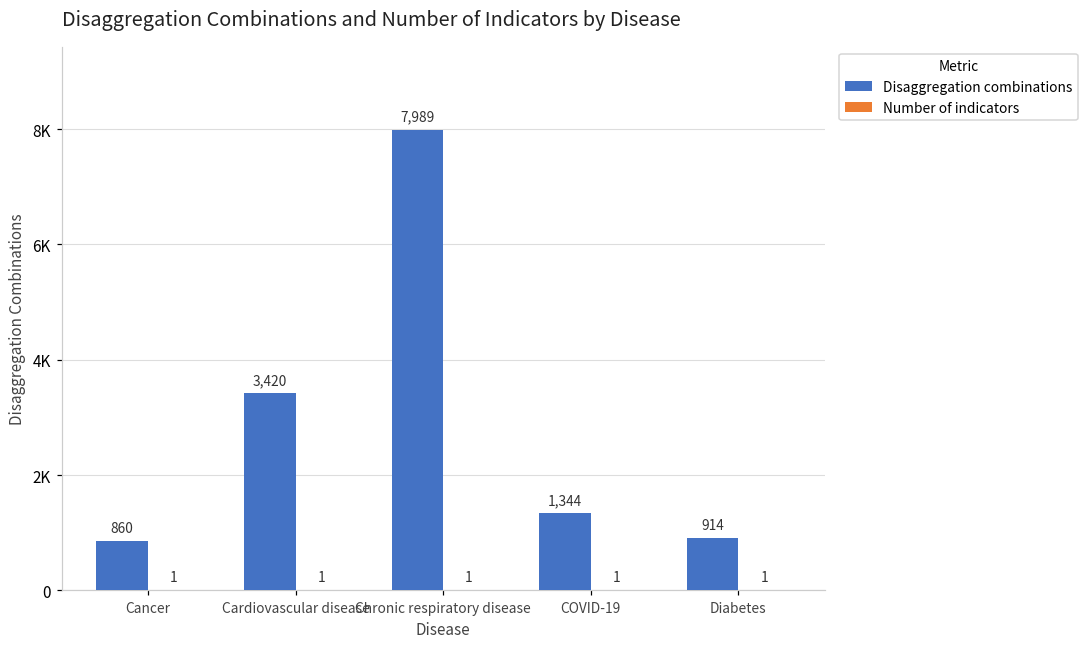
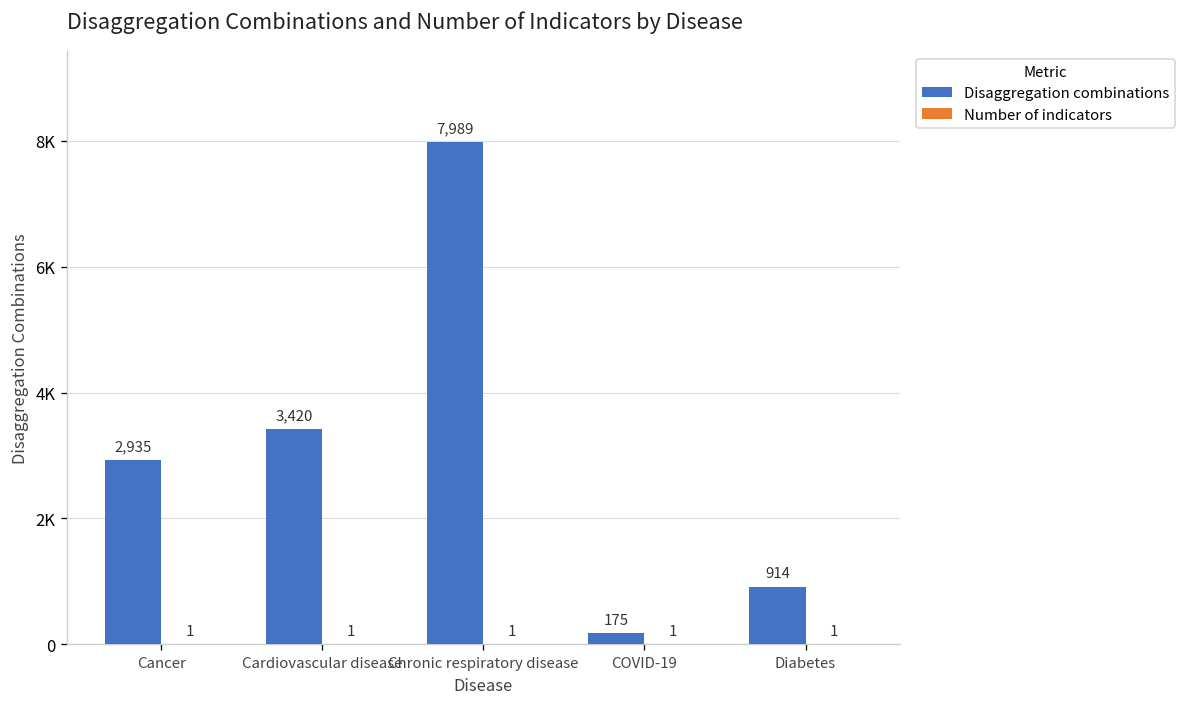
  {
    "Disaggregation combinations": {
-     "Cancer": "860",
+     "Cancer": "2,935",
      "Cardiovascular disease": "3,420",
      "Chronic respiratory disease": "7,989",
-     "COVID-19": "1,344",
+     "COVID-19": "175",
      "Diabetes": "914"
    },
    "Number of indicators": {
      "Cancer": "1",
      "Cardiovascular disease": "1",
      "Chronic respiratory disease": "1",
      "COVID-19": "1",
      "Diabetes": "1"
    }
  }
